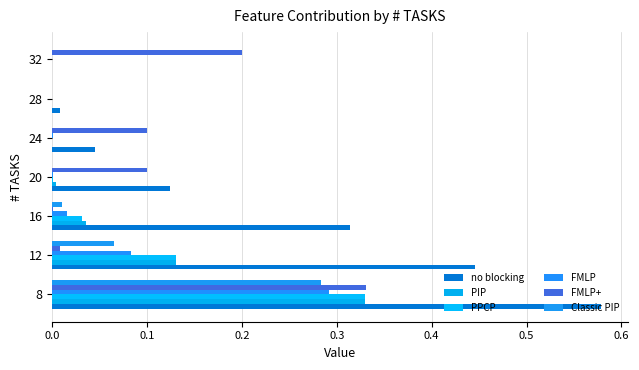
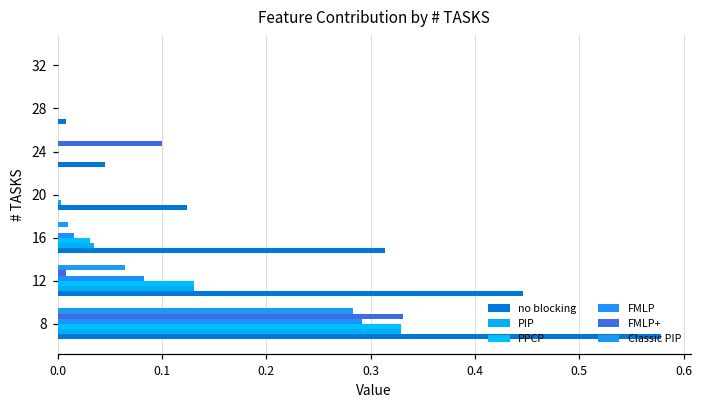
  {
    "FMLP+": {
-     "32": 0.2,
+     "32": 0.0,
      "28": 0.0,
      "24": 0.1,
-     "20": 0.1,
+     "20": 0.0,
      "12": 0.01,
      "8": 0.33
    }
  }
